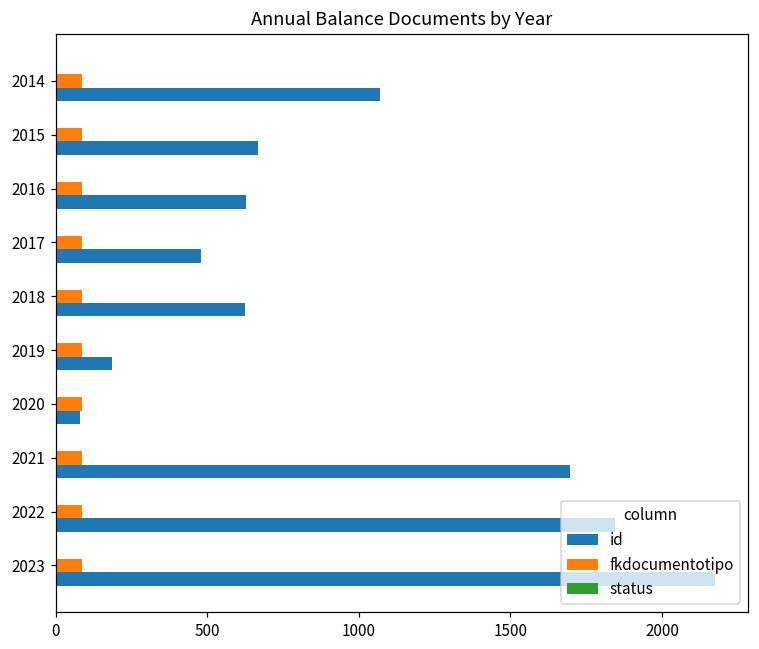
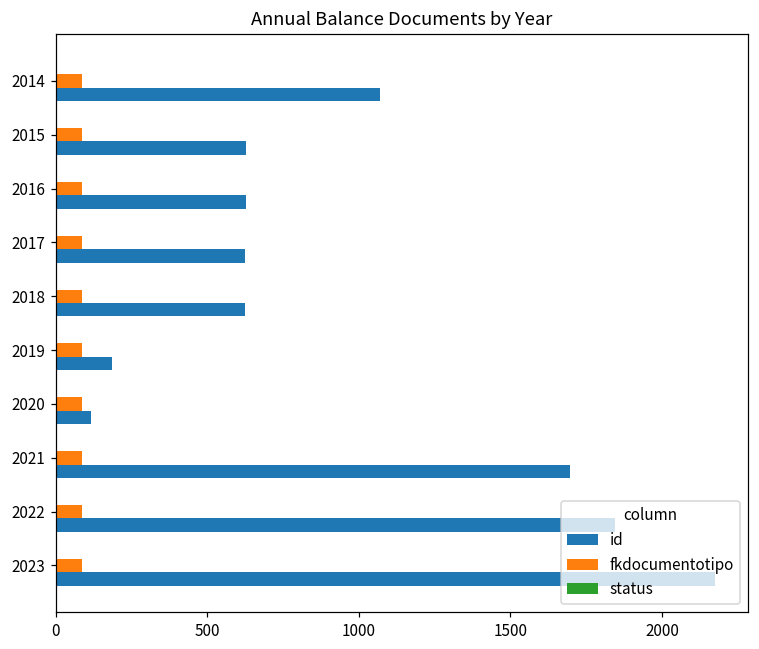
  {
    "id": {
      "2014": 1070,
-     "2015": 670,
+     "2015": 630,
      "2016": 630,
-     "2017": 480,
+     "2017": 630,
      "2018": 620,
      "2019": 190,
-     "2020": 80,
+     "2020": 120,
      "2021": 1700
    },
    "fkdocumentotipo": {
      "2014": 90,
      "2015": 90,
      "2016": 90,
      "2017": 90,
      "2018": 90,
      "2019": 90,
      "2020": 90,
      "2021": 90,
      "2022": 90,
      "2023": 90
    }
  }
